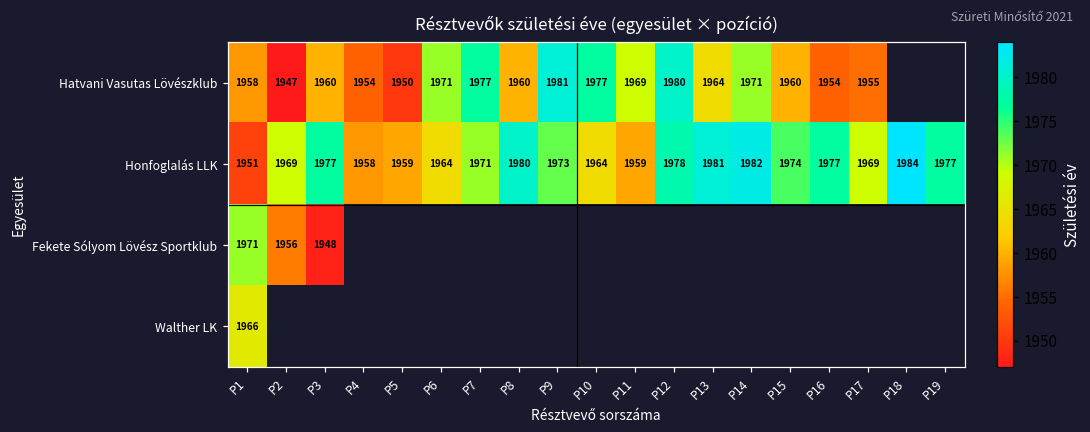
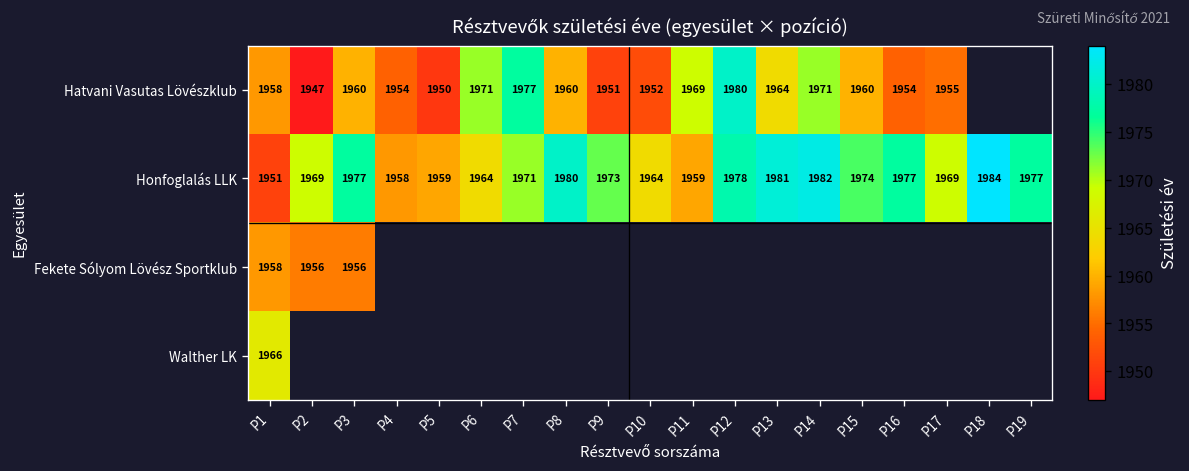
  {
    "Hatvani Vasutas Lövészklub": {
      "P1": 1958,
      "P2": 1947,
      "P3": 1960,
      "P4": 1954,
      "P5": 1950,
      "P6": 1971,
      "P7": 1977,
      "P8": 1960,
-     "P9": 1981,
-     "P10": 1977,
+     "P9": 1951,
+     "P10": 1952,
      "P11": 1969,
      "P12": 1980,
      "P13": 1964,
      "P14": 1971,
      "P15": 1960,
      "P16": 1954,
      "P17": 1955
    },
    "Honfoglalás LLK": {
      "P1": 1951,
      "P2": 1969,
      "P3": 1977,
      "P4": 1958,
      "P5": 1959,
      "P6": 1964,
      "P7": 1971,
      "P8": 1980,
      "P9": 1973,
      "P10": 1964,
      "P11": 1959,
      "P12": 1978,
      "P13": 1981,
      "P14": 1982,
      "P15": 1974,
      "P16": 1977,
      "P17": 1969,
      "P18": 1984,
      "P19": 1977
    },
    "Fekete Sólyom Lövész Sportklub": {
-     "P1": 1971,
+     "P1": 1958,
      "P2": 1956,
-     "P3": 1948
+     "P3": 1956
    },
    "Walther LK": {
      "P1": 1966
    }
  }
